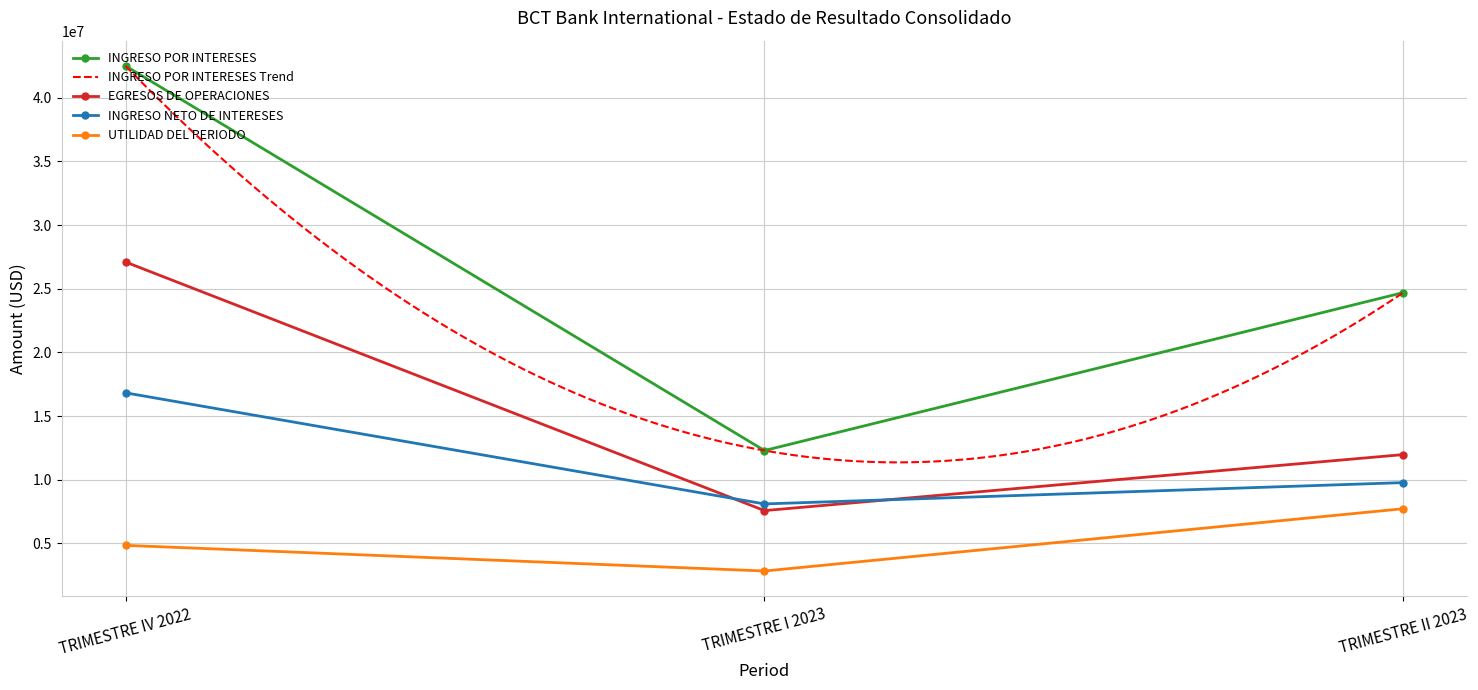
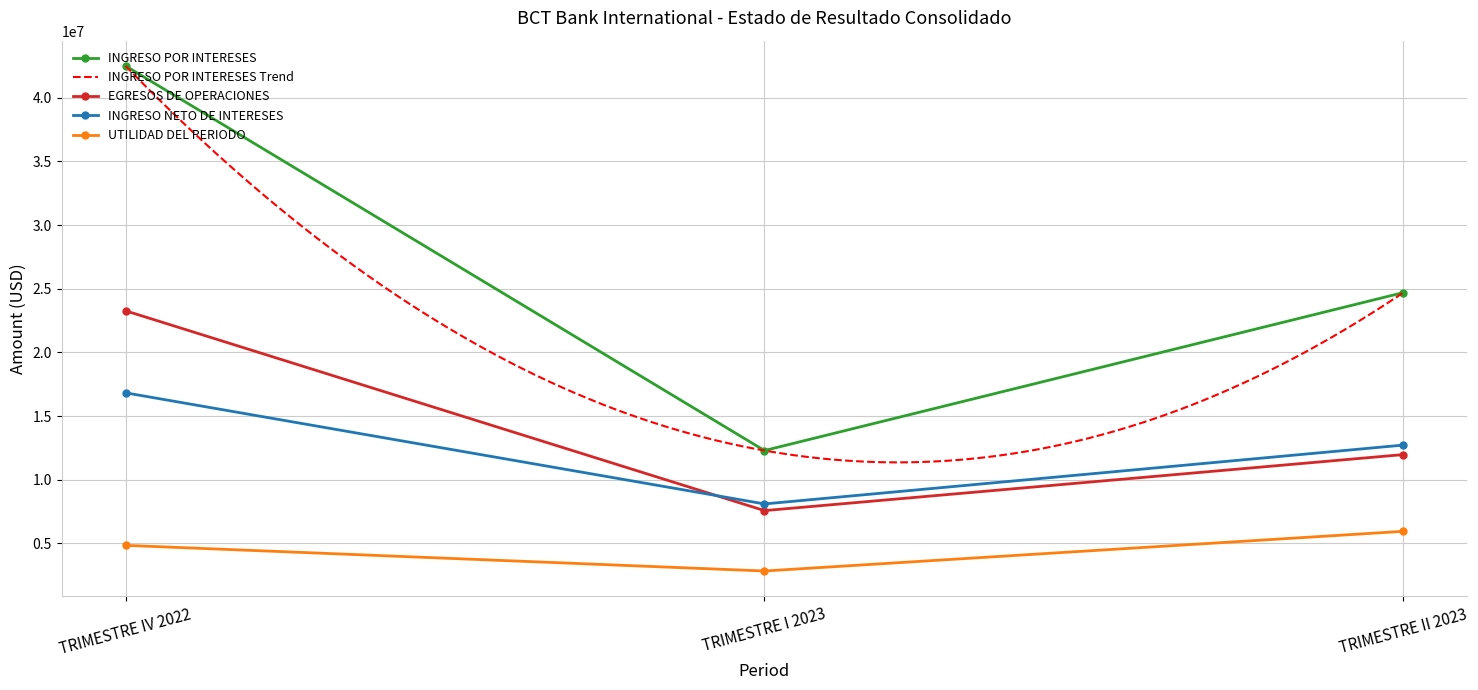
  {
    "INGRESO POR INTERESES": {
      "TRIMESTRE I 2023": 12300000
    },
    "EGRESOS DE OPERACIONES": {
-     "TRIMESTRE IV 2022": 27100000,
+     "TRIMESTRE IV 2022": 23300000,
      "TRIMESTRE I 2023": 7600000,
      "TRIMESTRE II 2023": 12000000
    },
    "INGRESO NETO DE INTERESES": {
      "TRIMESTRE IV 2022": 16800000,
      "TRIMESTRE I 2023": 8100000,
-     "TRIMESTRE II 2023": 9800000
+     "TRIMESTRE II 2023": 12700000
    },
    "UTILIDAD DEL PERIODO": {
      "TRIMESTRE IV 2022": 4800000,
      "TRIMESTRE I 2023": 2800000,
-     "TRIMESTRE II 2023": 7700000
+     "TRIMESTRE II 2023": 5900000
    }
  }
